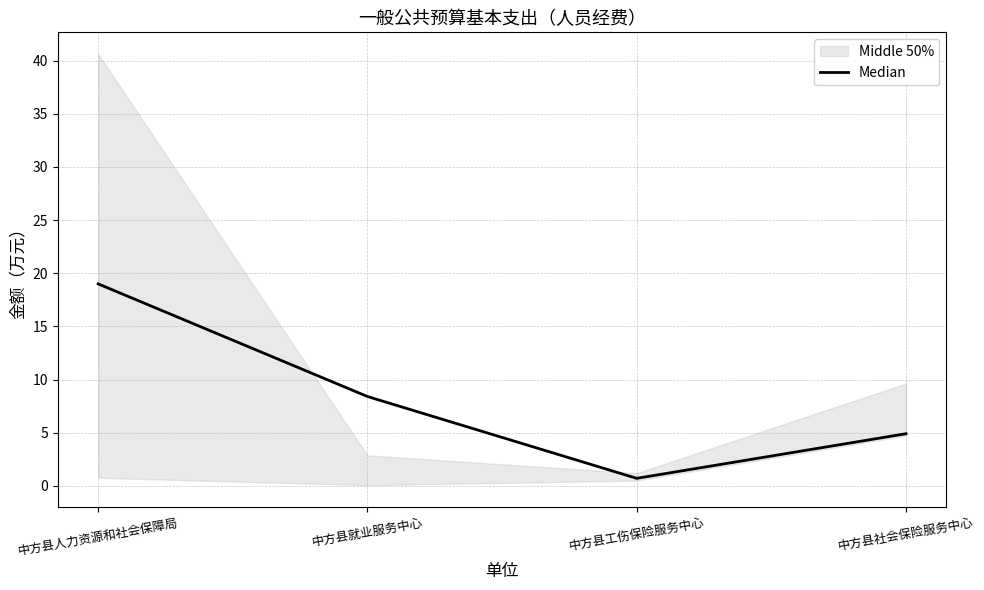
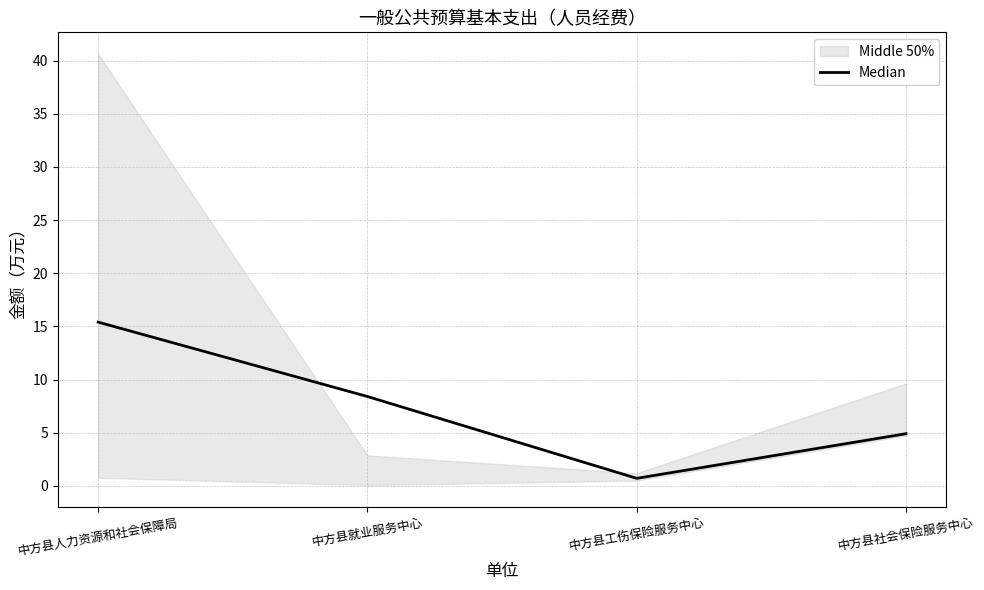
  {
    "Median": {
-     "中方县人力资源和社会保障局": 19.0,
+     "中方县人力资源和社会保障局": 15.4,
      "中方县就业服务中心": 8.4,
      "中方县工伤保险服务中心": 0.7,
      "中方县社会保险服务中心": 4.9
    }
  }
